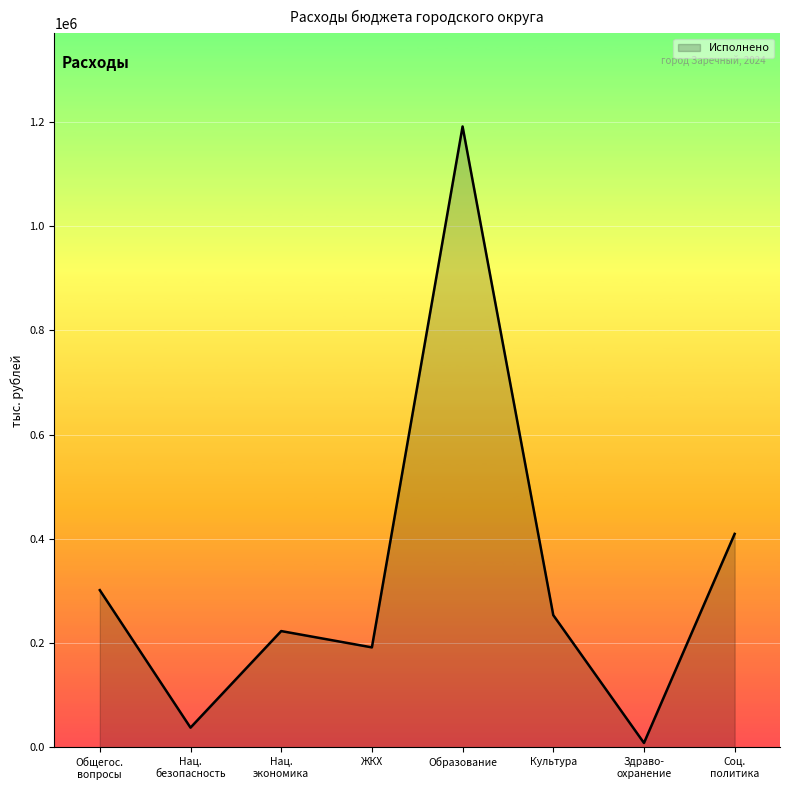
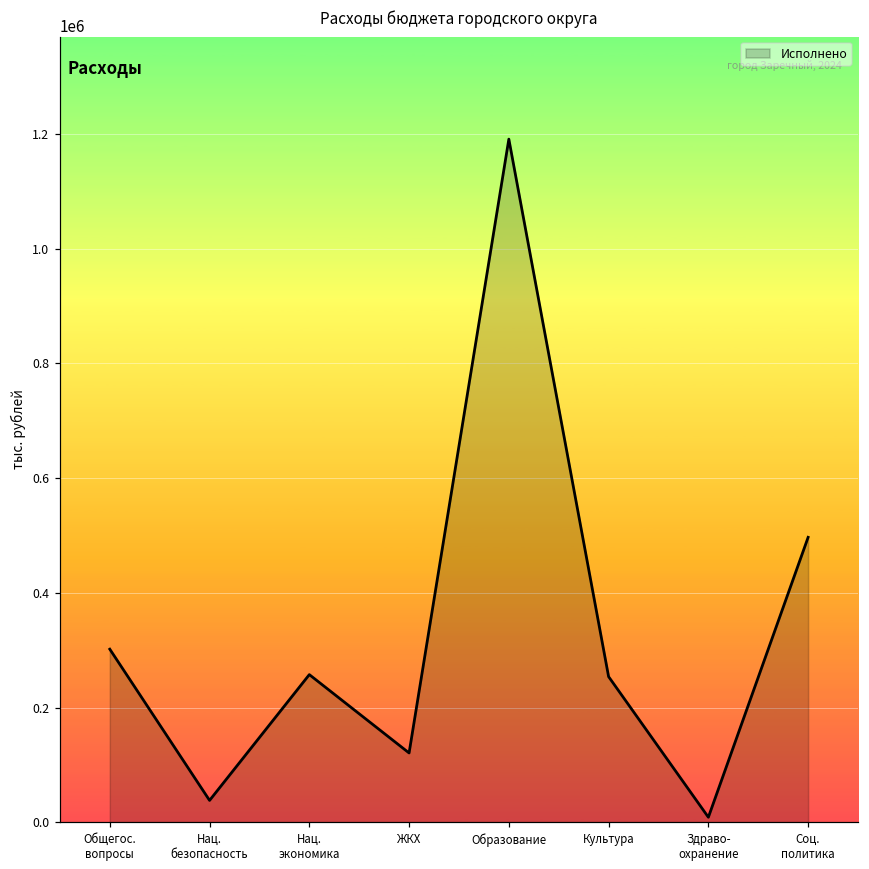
  {
    "Общегос. вопросы": 300000,
    "Нац. безопасность": 40000,
-   "Нац. экономика": 220000,
-   "ЖКХ": 190000,
+   "Нац. экономика": 260000,
+   "ЖКХ": 120000,
    "Образование": 1190000,
    "Культура": 250000,
    "Здраво- охранение": 10000,
-   "Соц. политика": 410000
+   "Соц. политика": 500000
  }
